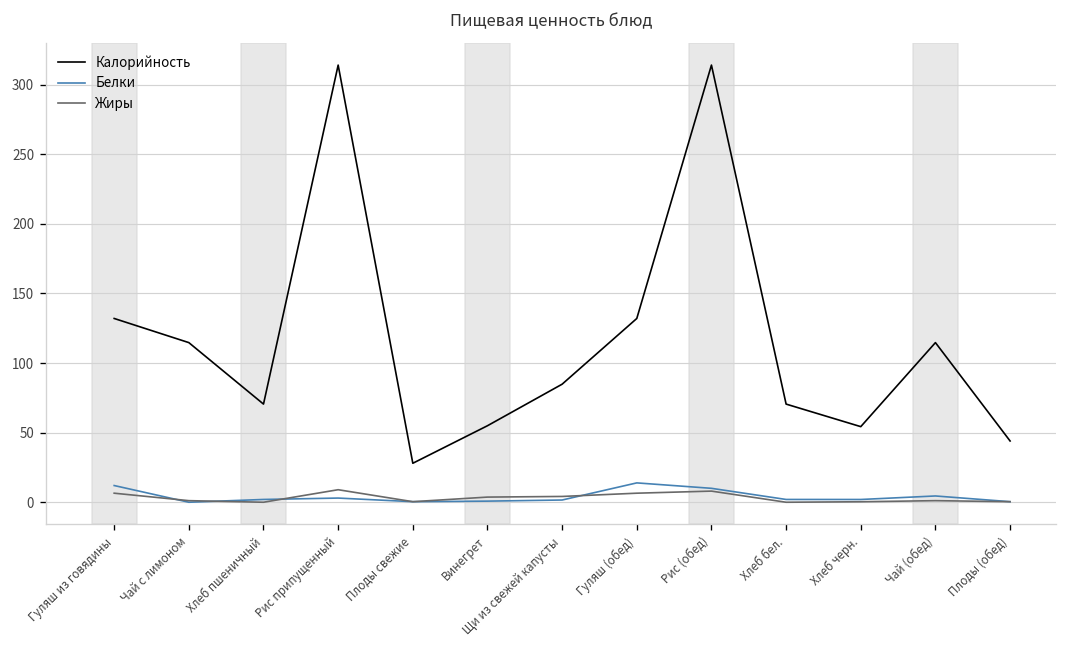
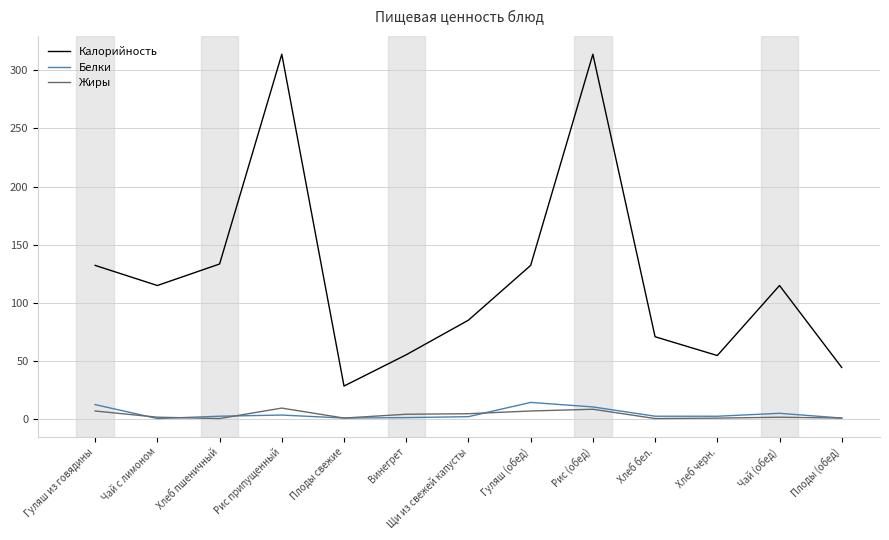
  {
    "Калорийность": {
      "Гуляш из говядины": 132,
      "Чай с лимоном": 115,
-     "Хлеб пшеничный": 71,
+     "Хлеб пшеничный": 133,
      "Рис припущенный": 314,
      "Плоды свежие": 28,
      "Винегрет": 55,
      "Щи из свежей капусты": 85,
      "Гуляш (обед)": 132,
      "Рис (обед)": 314,
      "Хлеб бел.": 71,
      "Хлеб черн.": 54,
      "Чай (обед)": 115,
      "Плоды (обед)": 44
    },
    "Белки": {
      "Гуляш из говядины": 12,
      "Рис припущенный": 3,
      "Винегрет": 1,
      "Щи из свежей капусты": 2,
      "Гуляш (обед)": 14,
      "Чай (обед)": 5
    },
    "Жиры": {
      "Гуляш из говядины": 7,
      "Рис припущенный": 9,
      "Винегрет": 4,
      "Щи из свежей капусты": 4,
      "Гуляш (обед)": 7,
      "Чай (обед)": 1
    }
  }
